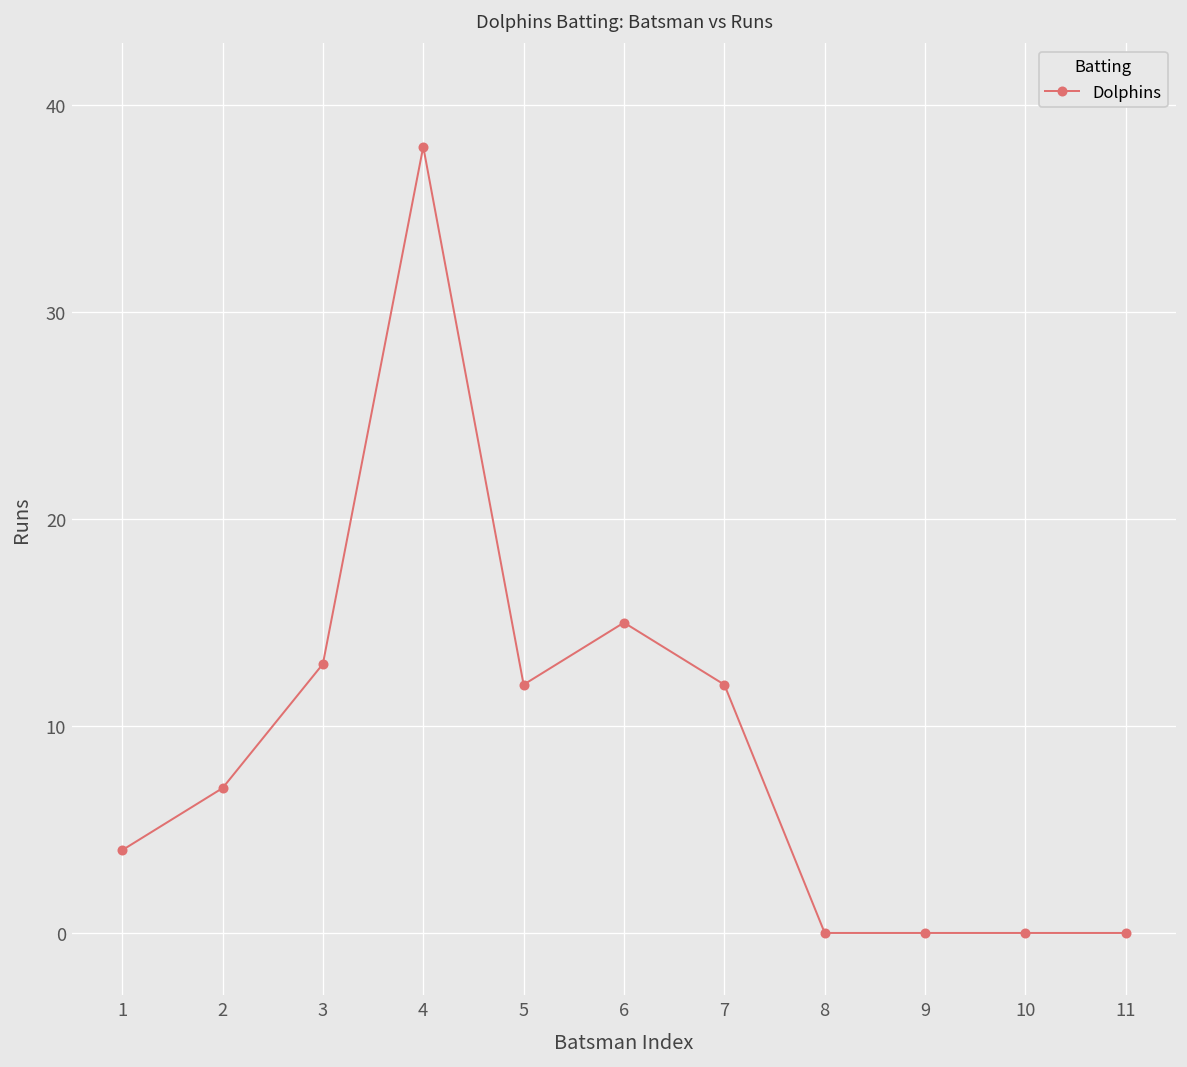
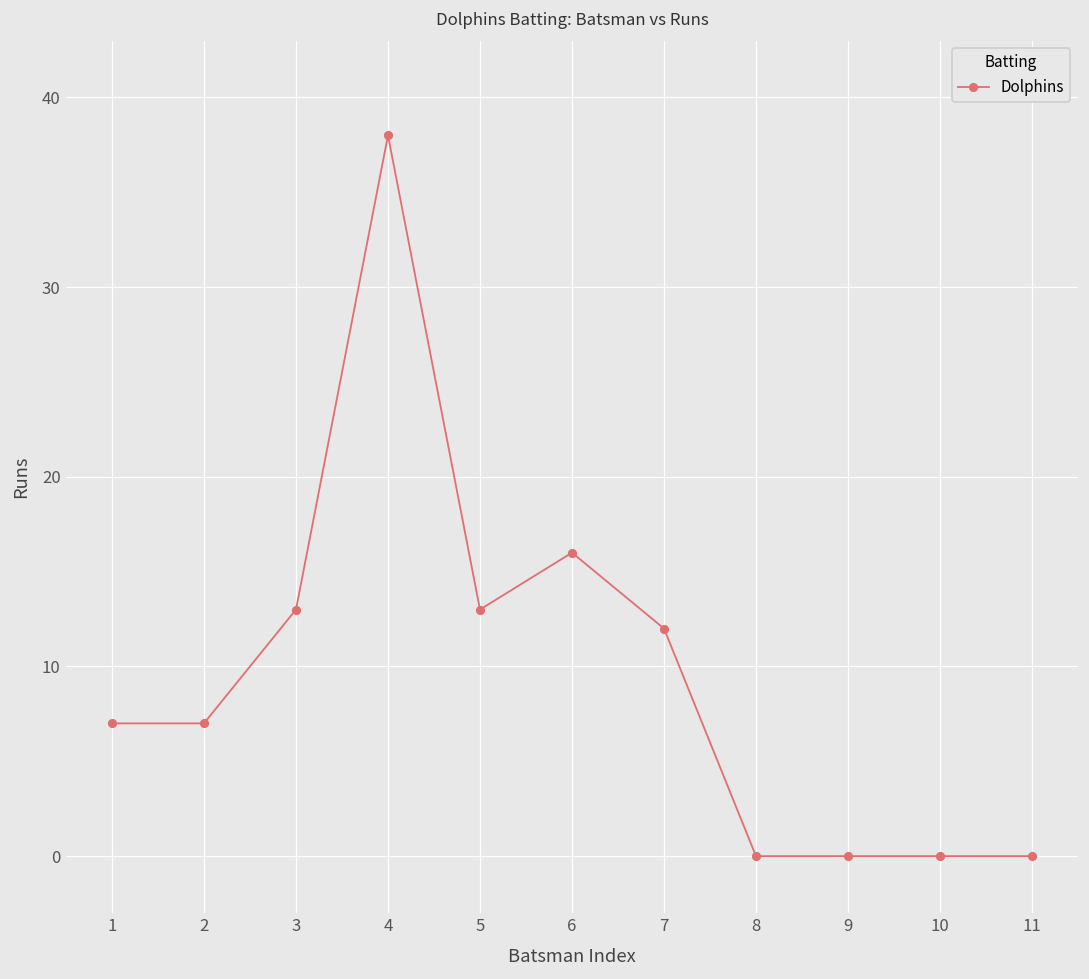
  {
-   "1": 4,
+   "1": 7,
    "2": 7,
    "3": 13,
    "4": 38,
-   "5": 12,
-   "6": 15,
+   "5": 13,
+   "6": 16,
    "7": 12,
    "8": 0,
    "9": 0,
    "10": 0,
    "11": 0
  }
